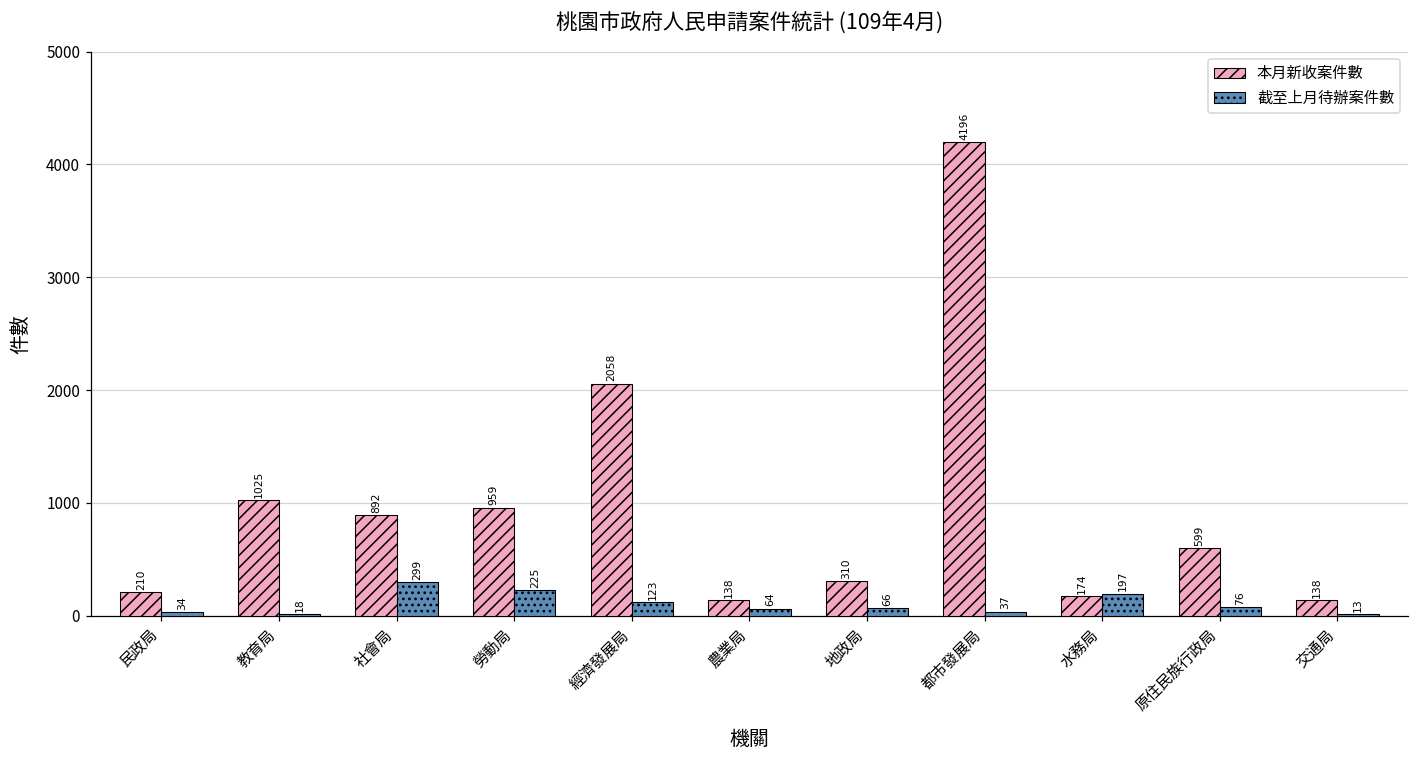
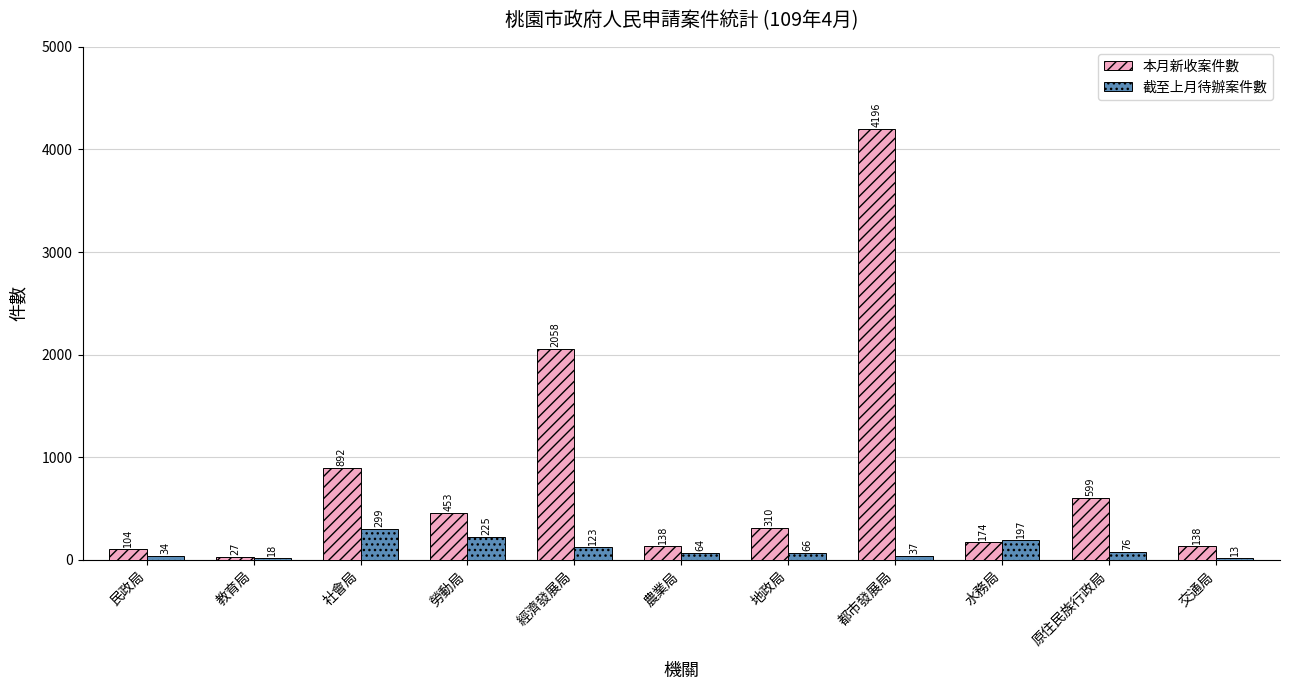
  {
    "本月新收案件數": {
-     "民政局": 210,
-     "教育局": 1025,
+     "民政局": 104,
+     "教育局": 27,
      "社會局": 892,
-     "勞動局": 959,
+     "勞動局": 453,
      "經濟發展局": 2058,
      "農業局": 138,
      "地政局": 310,
      "都市發展局": 4196,
      "水務局": 174,
      "原住民族行政局": 599,
      "交通局": 138
    },
    "截至上月待辦案件數": {
      "民政局": 34,
      "教育局": 18,
      "社會局": 299,
      "勞動局": 225,
      "經濟發展局": 123,
      "農業局": 64,
      "地政局": 66,
      "都市發展局": 37,
      "水務局": 197,
      "原住民族行政局": 76,
      "交通局": 13
    }
  }
